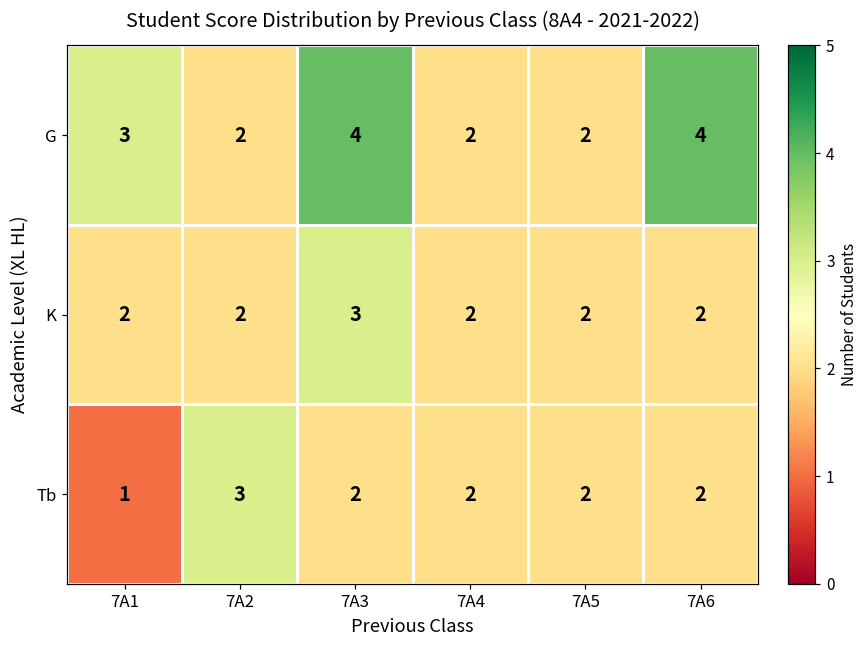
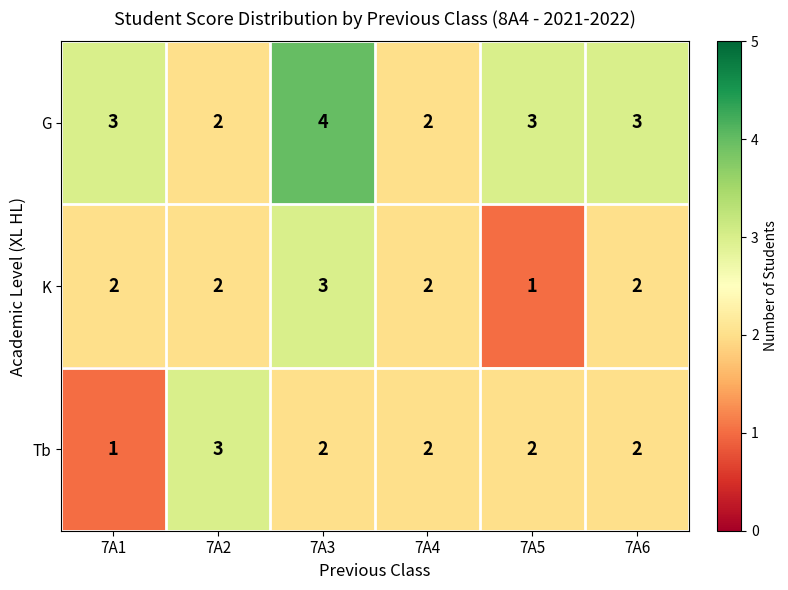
  {
    "G": {
      "7A1": 3,
      "7A2": 2,
      "7A3": 4,
      "7A4": 2,
-     "7A5": 2,
-     "7A6": 4
+     "7A5": 3,
+     "7A6": 3
    },
    "K": {
      "7A1": 2,
      "7A2": 2,
      "7A3": 3,
      "7A4": 2,
-     "7A5": 2,
+     "7A5": 1,
      "7A6": 2
    },
    "Tb": {
      "7A1": 1,
      "7A2": 3,
      "7A3": 2,
      "7A4": 2,
      "7A5": 2,
      "7A6": 2
    }
  }
